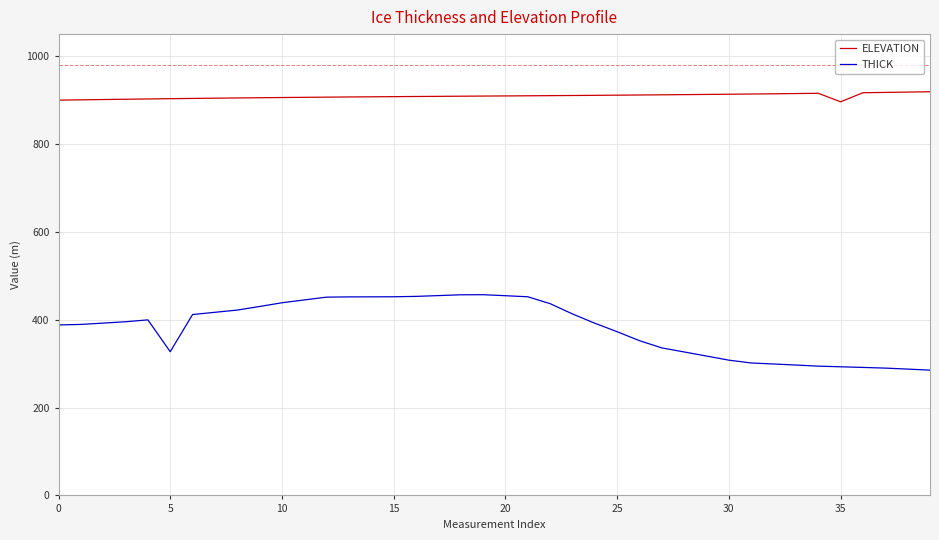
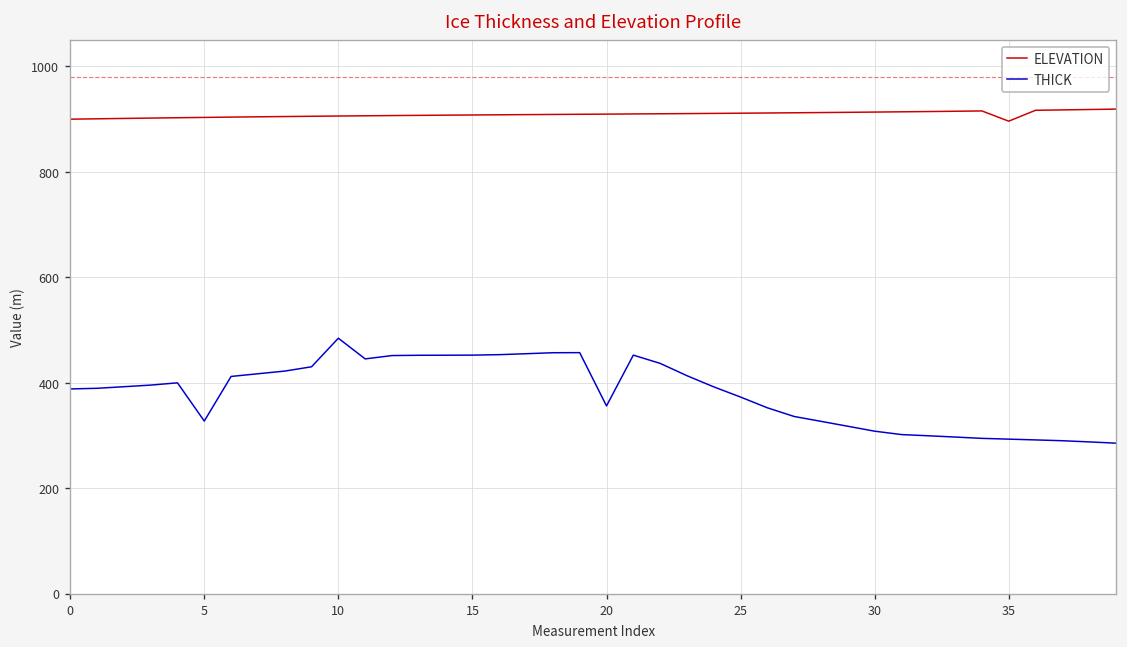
  {
    "ELEVATION": {
      "0": 900,
      "5": 900,
      "10": 910,
      "15": 910,
      "20": 910,
      "25": 910,
      "30": 910,
      "35": 900
    },
    "THICK": {
      "0": 390,
      "5": 330,
-     "10": 440,
+     "10": 480,
      "15": 450,
-     "20": 450,
+     "20": 360,
      "25": 370,
      "30": 310,
      "35": 290
    }
  }
